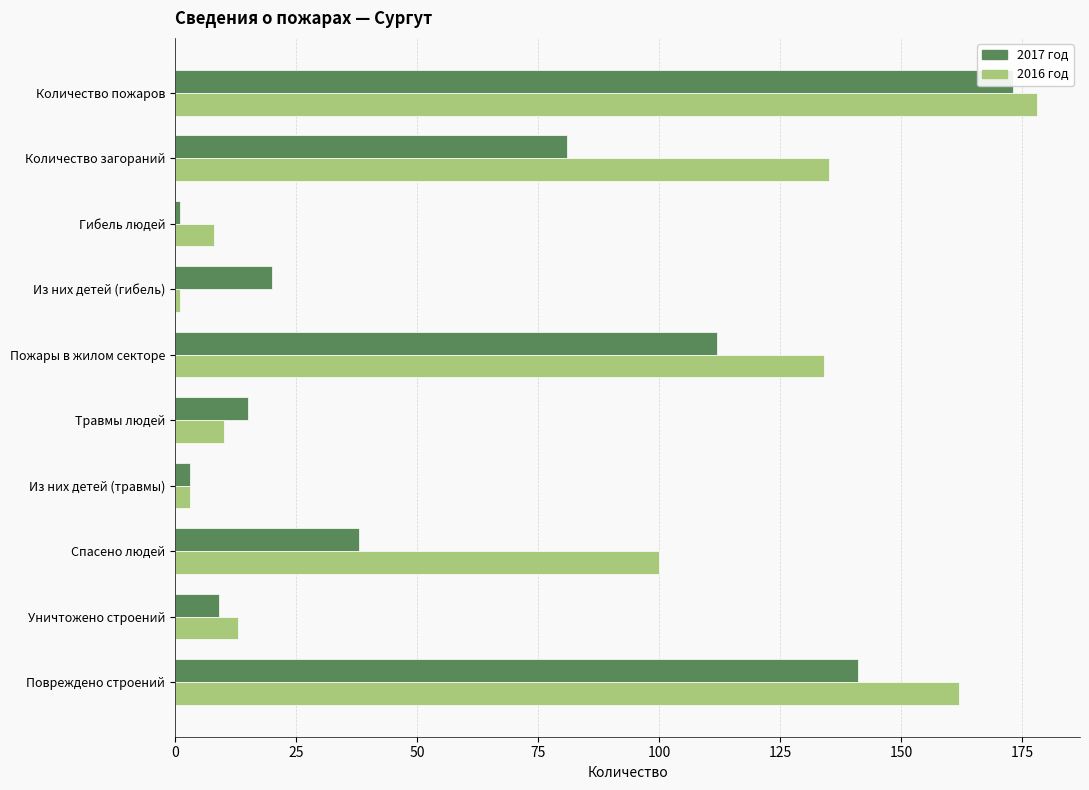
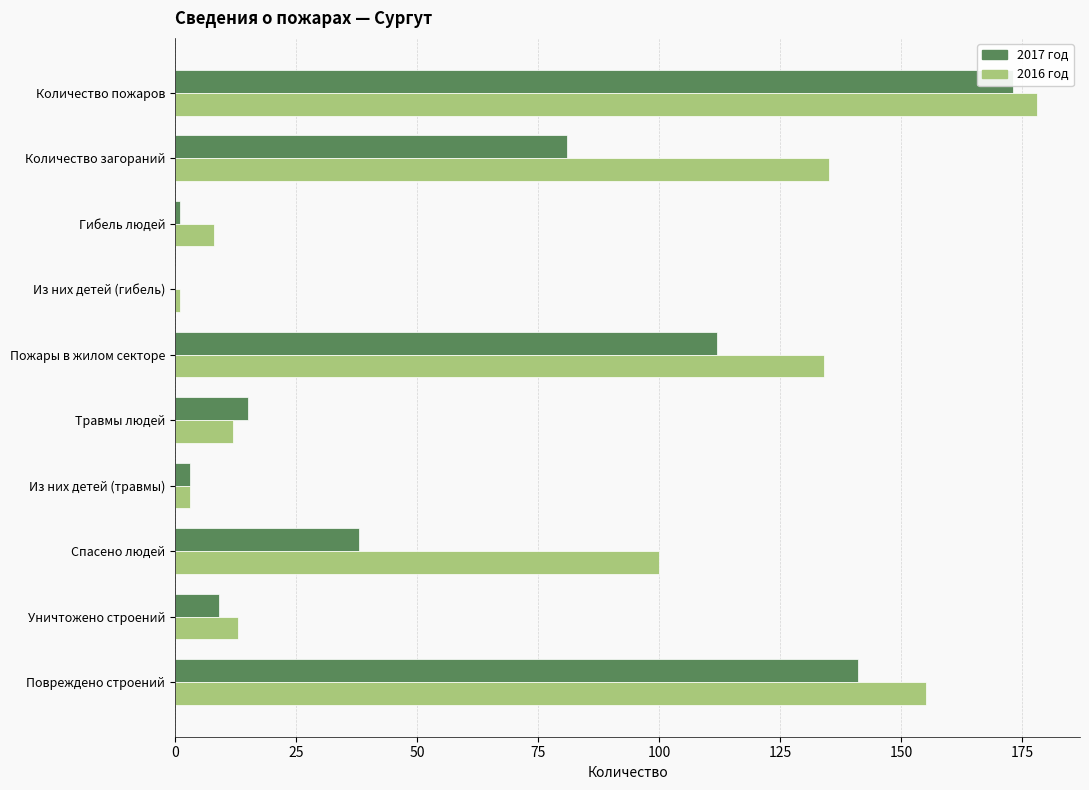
  {
    "2017 год": {
      "Количество загораний": 81,
      "Гибель людей": 1,
-     "Из них детей (гибель)": 20,
+     "Из них детей (гибель)": 0,
      "Пожары в жилом секторе": 112,
      "Травмы людей": 15,
      "Из них детей (травмы)": 3,
      "Спасено людей": 38,
      "Уничтожено строений": 9,
      "Повреждено строений": 141
    },
    "2016 год": {
      "Количество пожаров": 178,
      "Количество загораний": 135,
      "Гибель людей": 8,
      "Из них детей (гибель)": 1,
      "Пожары в жилом секторе": 134,
-     "Травмы людей": 10,
+     "Травмы людей": 12,
      "Из них детей (травмы)": 3,
      "Спасено людей": 100,
      "Уничтожено строений": 13,
-     "Повреждено строений": 162
+     "Повреждено строений": 155
    }
  }
